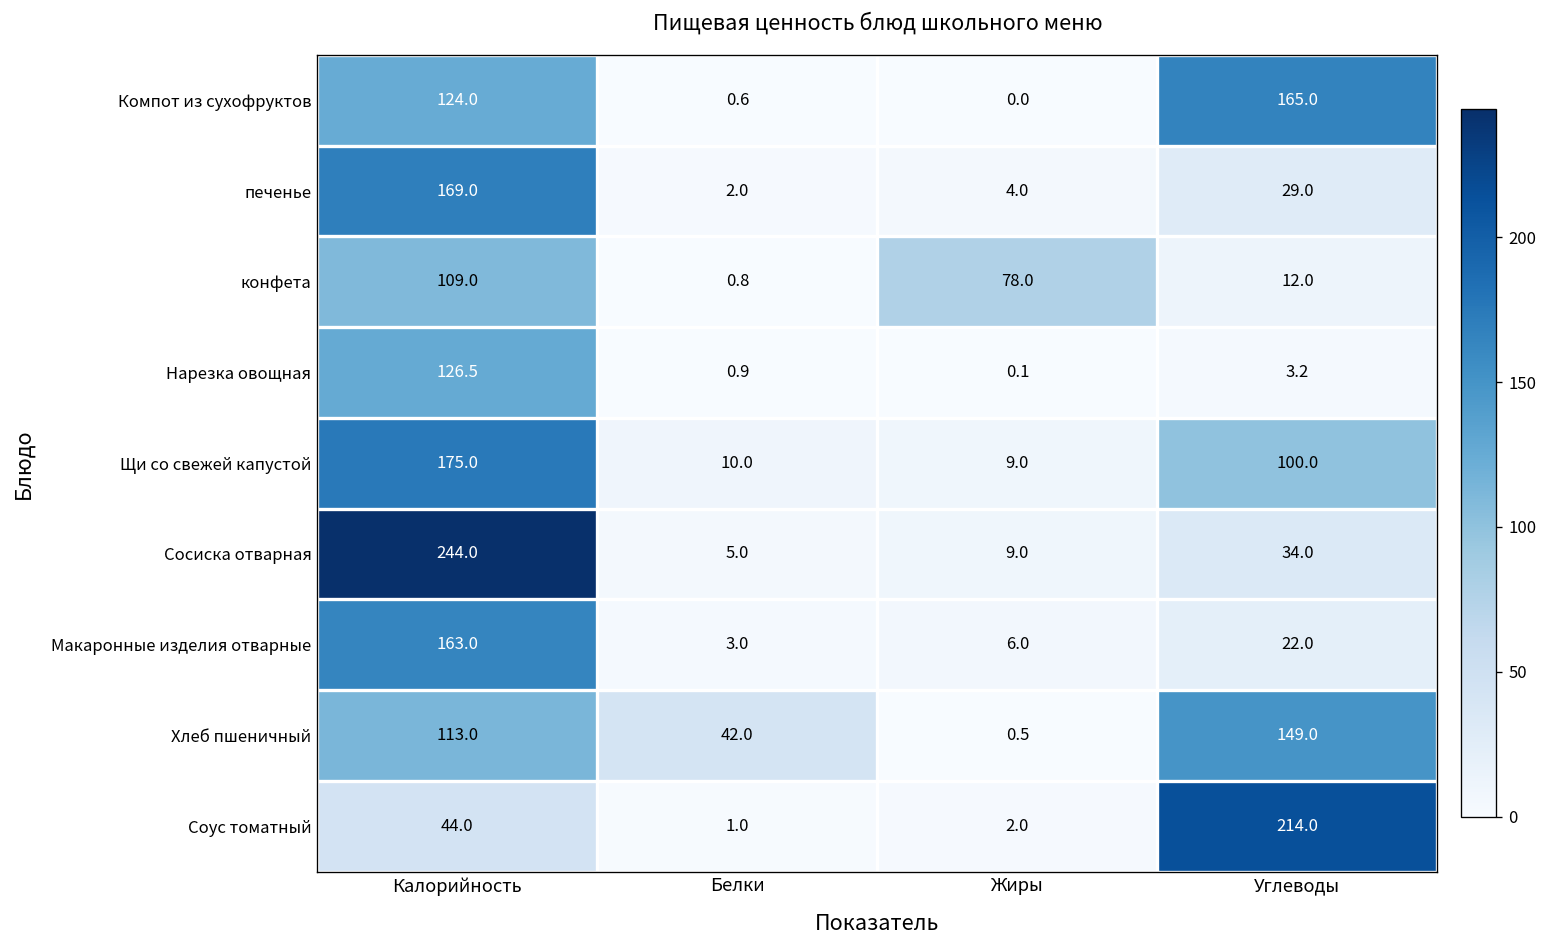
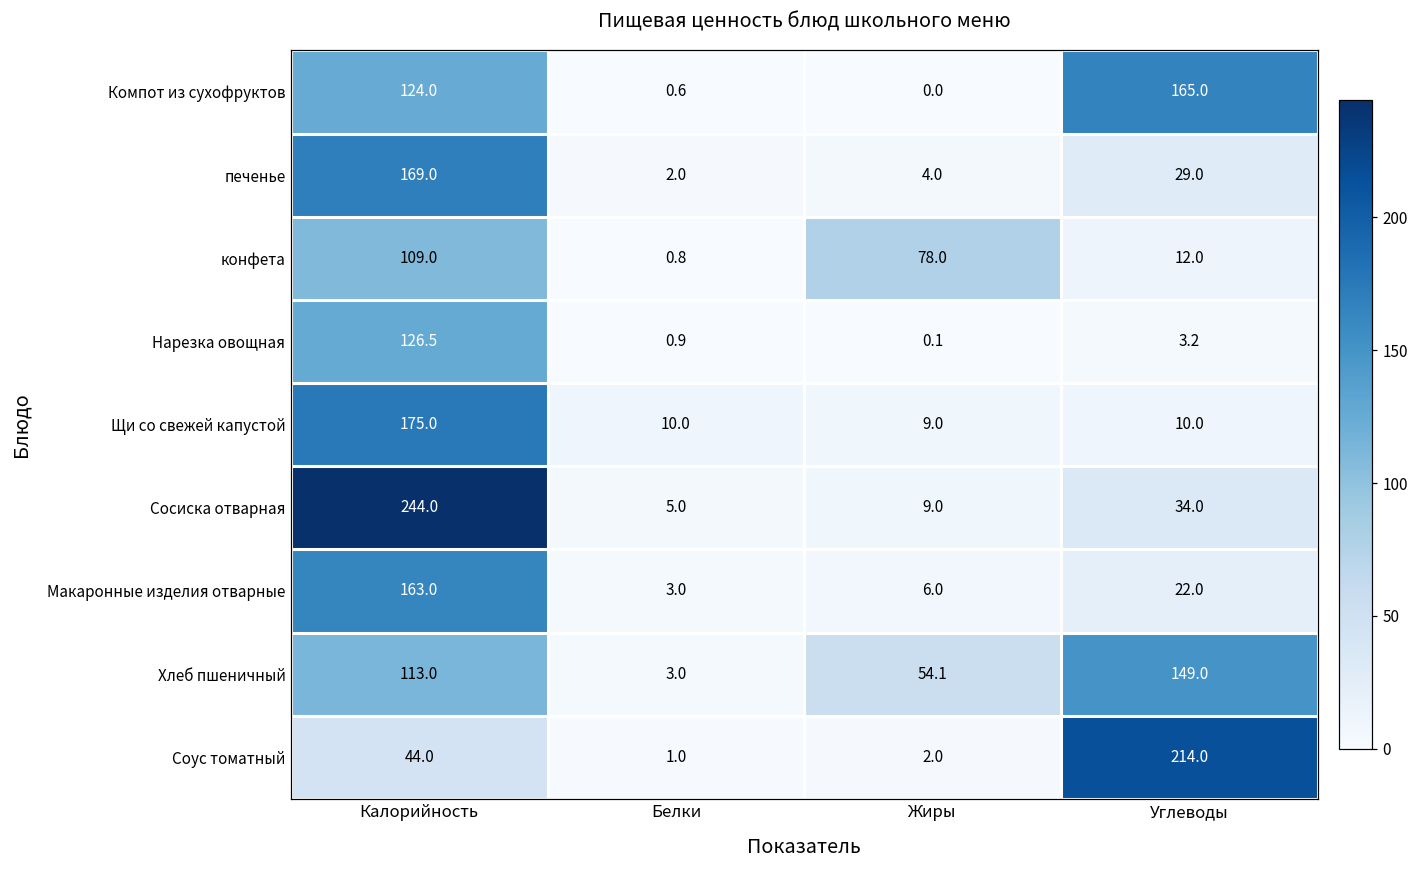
  {
    "Компот из сухофруктов": {
      "Калорийность": 124.0,
      "Белки": 0.6,
      "Жиры": 0.0,
      "Углеводы": 165.0
    },
    "печенье": {
      "Калорийность": 169.0,
      "Белки": 2.0,
      "Жиры": 4.0,
      "Углеводы": 29.0
    },
    "конфета": {
      "Калорийность": 109.0,
      "Белки": 0.8,
      "Жиры": 78.0,
      "Углеводы": 12.0
    },
    "Нарезка овощная": {
      "Калорийность": 126.5,
      "Белки": 0.9,
      "Жиры": 0.1,
      "Углеводы": 3.2
    },
    "Щи со свежей капустой": {
      "Калорийность": 175.0,
      "Белки": 10.0,
      "Жиры": 9.0,
-     "Углеводы": 100.0
+     "Углеводы": 10.0
    },
    "Сосиска отварная": {
      "Калорийность": 244.0,
      "Белки": 5.0,
      "Жиры": 9.0,
      "Углеводы": 34.0
    },
    "Макаронные изделия отварные": {
      "Калорийность": 163.0,
      "Белки": 3.0,
      "Жиры": 6.0,
      "Углеводы": 22.0
    },
    "Хлеб пшеничный": {
      "Калорийность": 113.0,
-     "Белки": 42.0,
-     "Жиры": 0.5,
+     "Белки": 3.0,
+     "Жиры": 54.1,
      "Углеводы": 149.0
    },
    "Соус томатный": {
      "Калорийность": 44.0,
      "Белки": 1.0,
      "Жиры": 2.0,
      "Углеводы": 214.0
    }
  }
